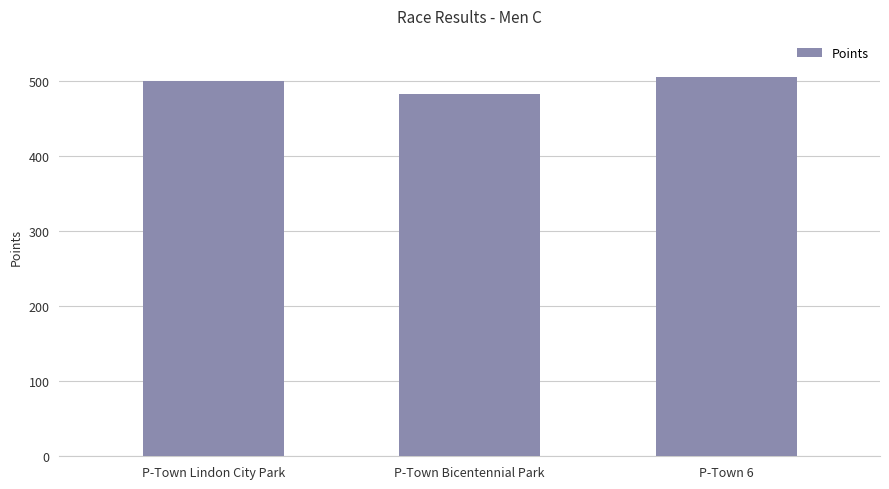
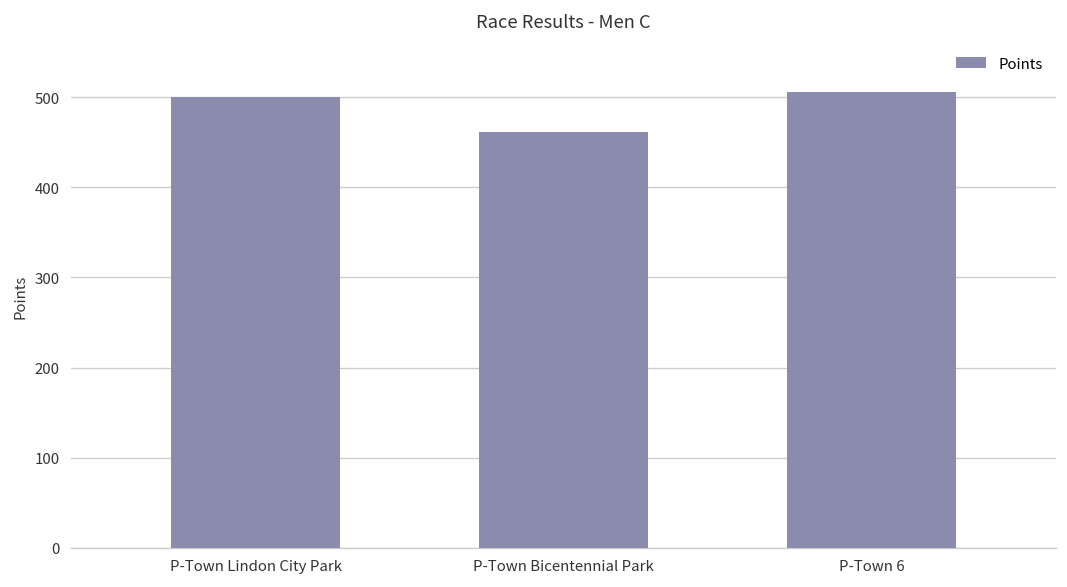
  {
    "P-Town Lindon City Park": 500,
-   "P-Town Bicentennial Park": 480,
+   "P-Town Bicentennial Park": 460,
    "P-Town 6": 510
  }
